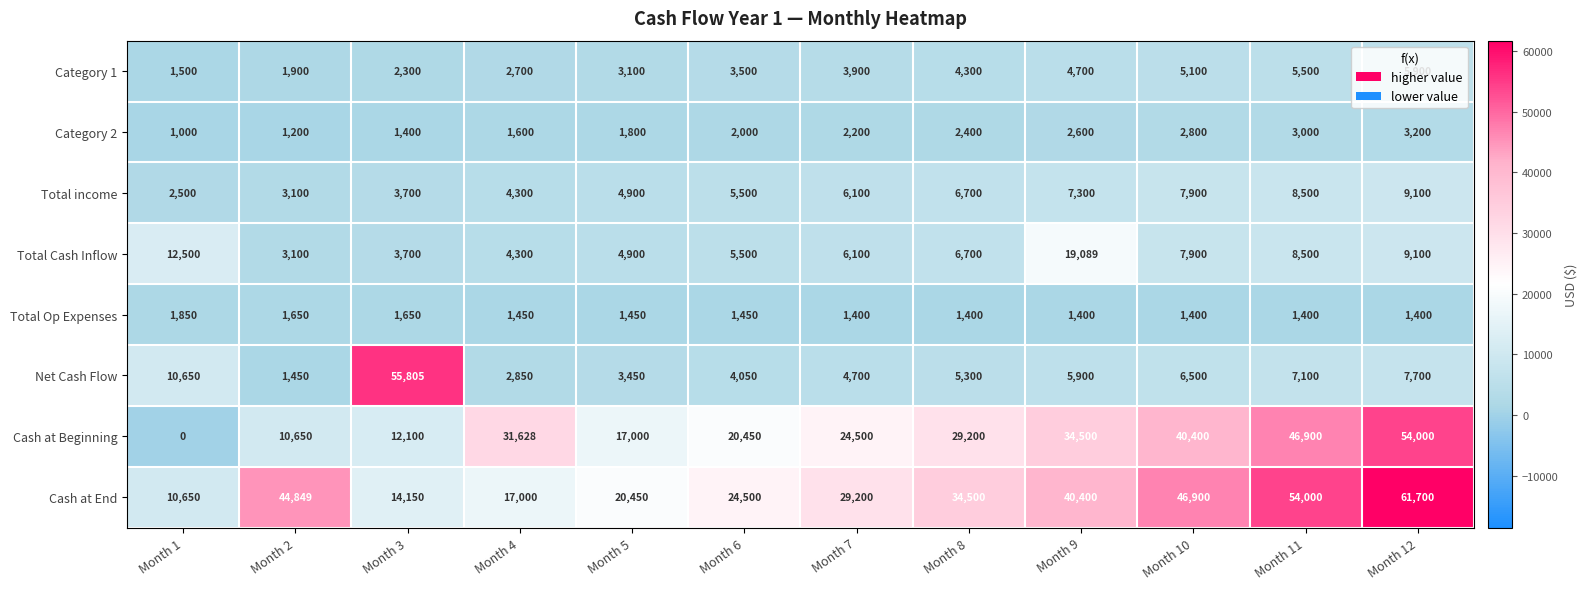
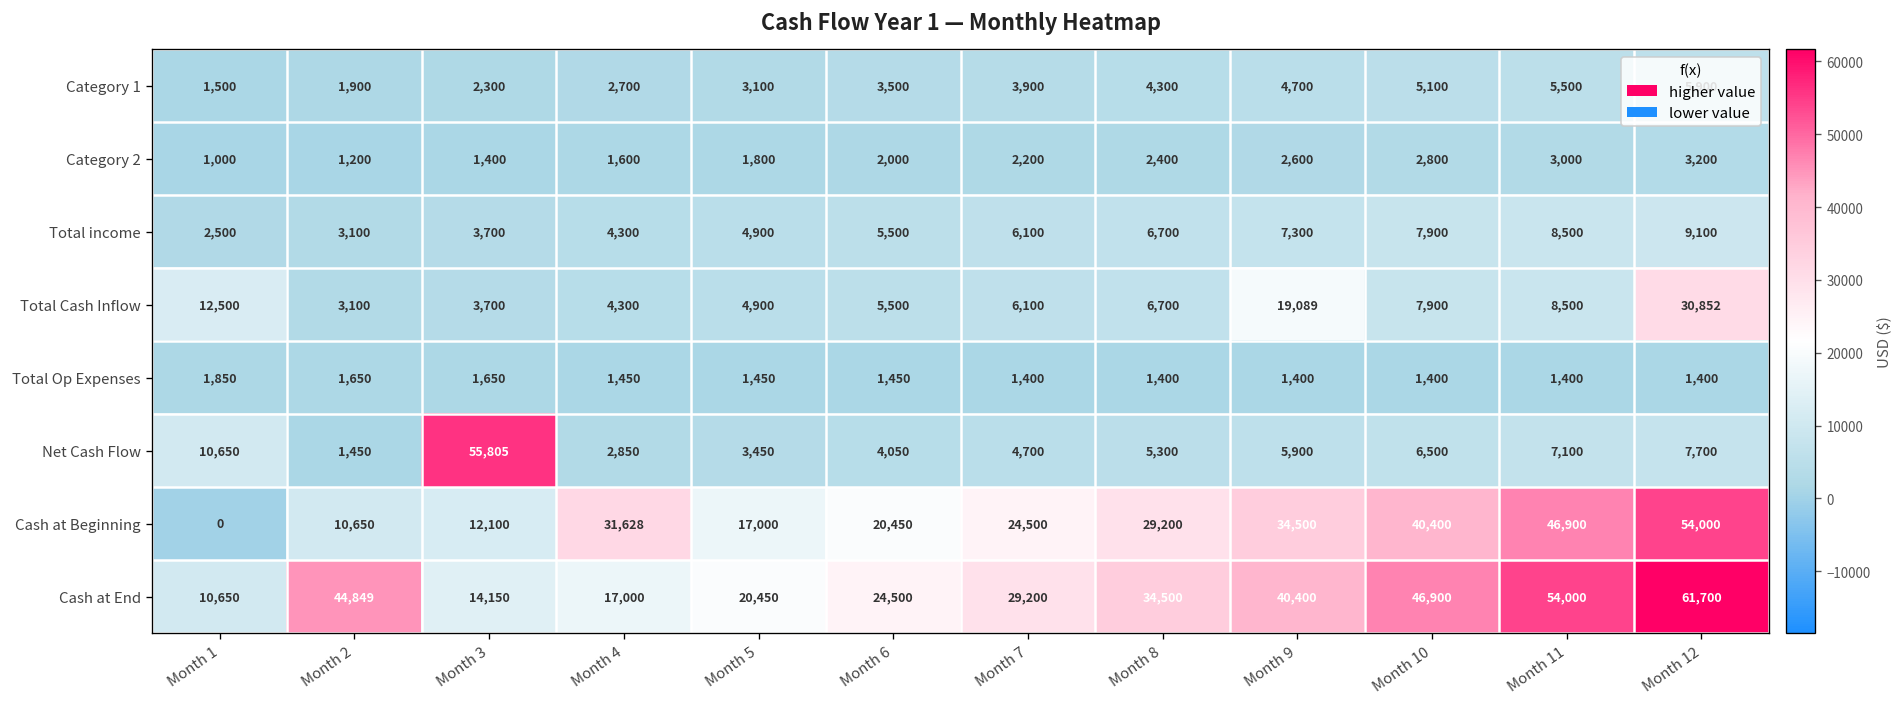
  {
    "Category 1": {
      "Month 1": "1,500",
      "Month 2": "1,900",
      "Month 3": "2,300",
      "Month 4": "2,700",
      "Month 5": "3,100",
      "Month 6": "3,500",
      "Month 7": "3,900",
      "Month 8": "4,300",
      "Month 9": "4,700",
      "Month 10": "5,100",
      "Month 11": "5,500"
    },
    "Category 2": {
      "Month 1": "1,000",
      "Month 2": "1,200",
      "Month 3": "1,400",
      "Month 4": "1,600",
      "Month 5": "1,800",
      "Month 6": "2,000",
      "Month 7": "2,200",
      "Month 8": "2,400",
      "Month 9": "2,600",
      "Month 10": "2,800",
      "Month 11": "3,000",
      "Month 12": "3,200"
    },
    "Total income": {
      "Month 1": "2,500",
      "Month 2": "3,100",
      "Month 3": "3,700",
      "Month 4": "4,300",
      "Month 5": "4,900",
      "Month 6": "5,500",
      "Month 7": "6,100",
      "Month 8": "6,700",
      "Month 9": "7,300",
      "Month 10": "7,900",
      "Month 11": "8,500",
      "Month 12": "9,100"
    },
    "Total Cash Inflow": {
      "Month 1": "12,500",
      "Month 2": "3,100",
      "Month 3": "3,700",
      "Month 4": "4,300",
      "Month 5": "4,900",
      "Month 6": "5,500",
      "Month 7": "6,100",
      "Month 8": "6,700",
      "Month 9": "19,089",
      "Month 10": "7,900",
      "Month 11": "8,500",
-     "Month 12": "9,100"
+     "Month 12": "30,852"
    },
    "Total Op Expenses": {
      "Month 1": "1,850",
      "Month 2": "1,650",
      "Month 3": "1,650",
      "Month 4": "1,450",
      "Month 5": "1,450",
      "Month 6": "1,450",
      "Month 7": "1,400",
      "Month 8": "1,400",
      "Month 9": "1,400",
      "Month 10": "1,400",
      "Month 11": "1,400",
      "Month 12": "1,400"
    },
    "Net Cash Flow": {
      "Month 1": "10,650",
      "Month 2": "1,450",
      "Month 3": "55,805",
      "Month 4": "2,850",
      "Month 5": "3,450",
      "Month 6": "4,050",
      "Month 7": "4,700",
      "Month 8": "5,300",
      "Month 9": "5,900",
      "Month 10": "6,500",
      "Month 11": "7,100",
      "Month 12": "7,700"
    },
    "Cash at Beginning": {
      "Month 1": "0",
      "Month 2": "10,650",
      "Month 3": "12,100",
      "Month 4": "31,628",
      "Month 5": "17,000",
      "Month 6": "20,450",
      "Month 7": "24,500",
      "Month 8": "29,200",
      "Month 9": "34,500",
      "Month 10": "40,400",
      "Month 11": "46,900",
      "Month 12": "54,000"
    },
    "Cash at End": {
      "Month 1": "10,650",
      "Month 2": "44,849",
      "Month 3": "14,150",
      "Month 4": "17,000",
      "Month 5": "20,450",
      "Month 6": "24,500",
      "Month 7": "29,200",
      "Month 8": "34,500",
      "Month 9": "40,400",
      "Month 10": "46,900",
      "Month 11": "54,000",
      "Month 12": "61,700"
    }
  }
